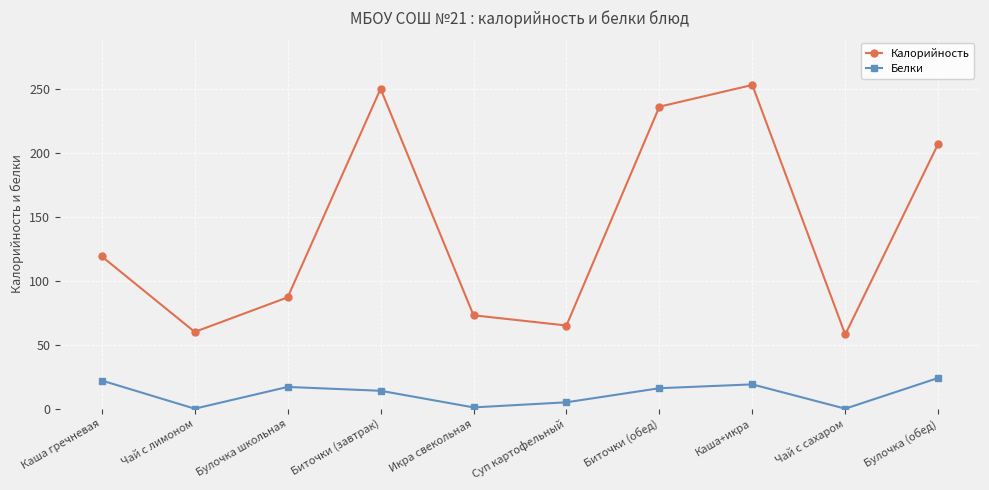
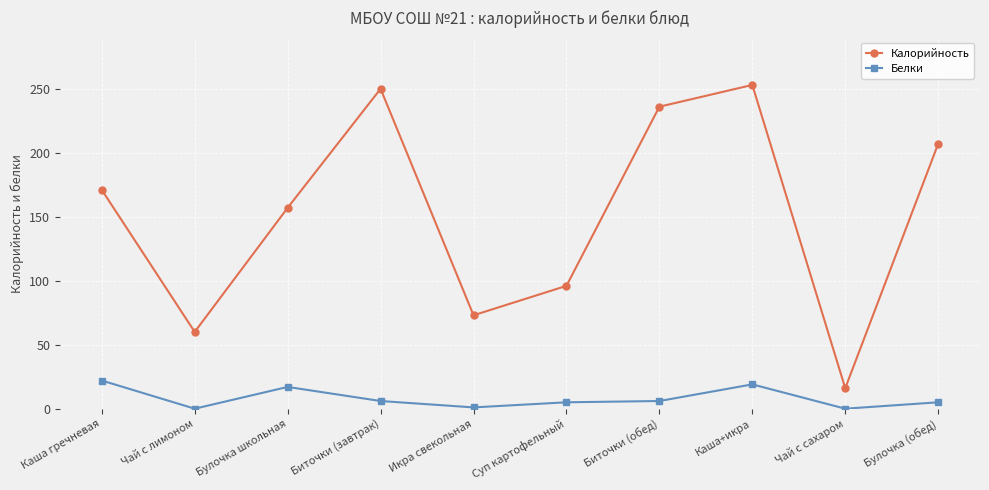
  {
    "Калорийность": {
-     "Каша гречневая": 119,
+     "Каша гречневая": 171,
      "Чай с лимоном": 60,
-     "Булочка школьная": 87,
+     "Булочка школьная": 157,
      "Биточки (завтрак)": 250,
      "Икра свекольная": 73,
-     "Суп картофельный": 65,
+     "Суп картофельный": 96,
      "Биточки (обед)": 236,
      "Каша+икра": 253,
-     "Чай с сахаром": 58,
+     "Чай с сахаром": 16,
      "Булочка (обед)": 207
    },
    "Белки": {
      "Каша гречневая": 22,
      "Чай с лимоном": 0,
      "Булочка школьная": 17,
-     "Биточки (завтрак)": 14,
+     "Биточки (завтрак)": 6,
      "Икра свекольная": 1,
      "Суп картофельный": 5,
-     "Биточки (обед)": 16,
+     "Биточки (обед)": 6,
      "Каша+икра": 19,
      "Чай с сахаром": 0,
-     "Булочка (обед)": 24
+     "Булочка (обед)": 5
    }
  }
